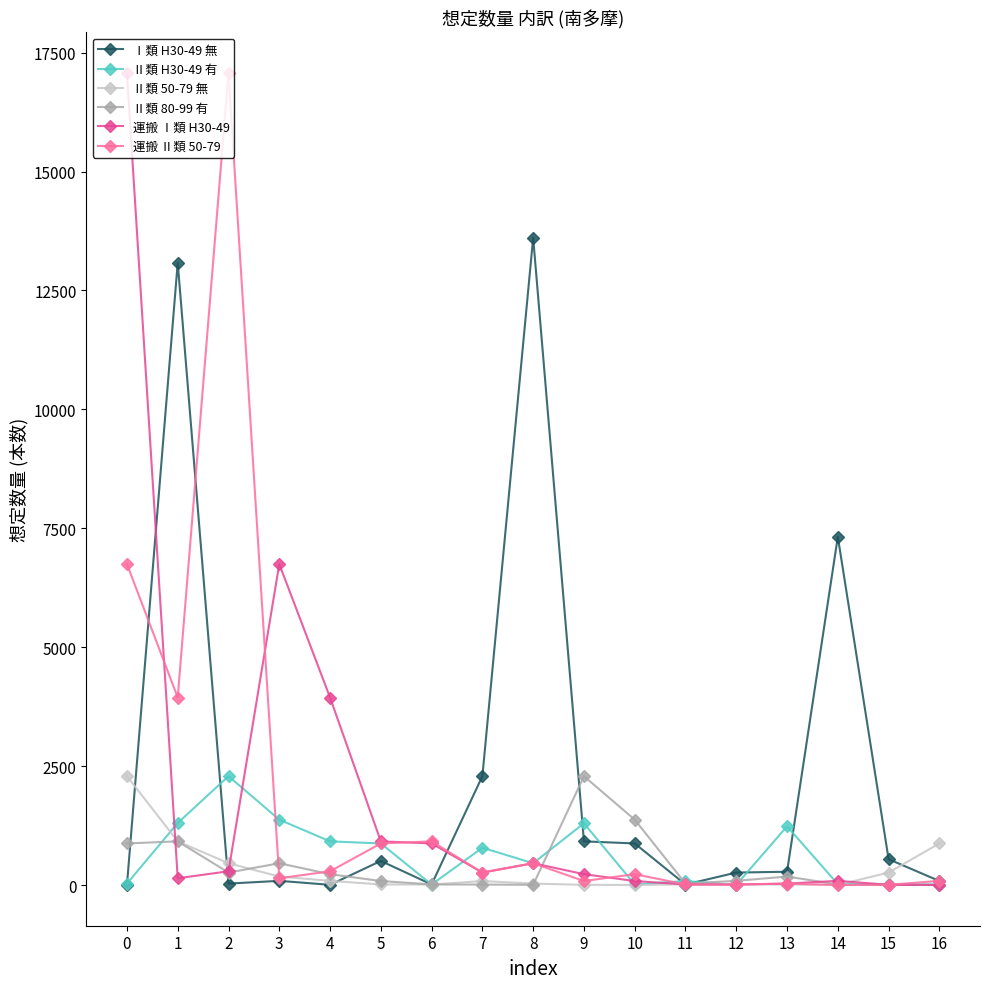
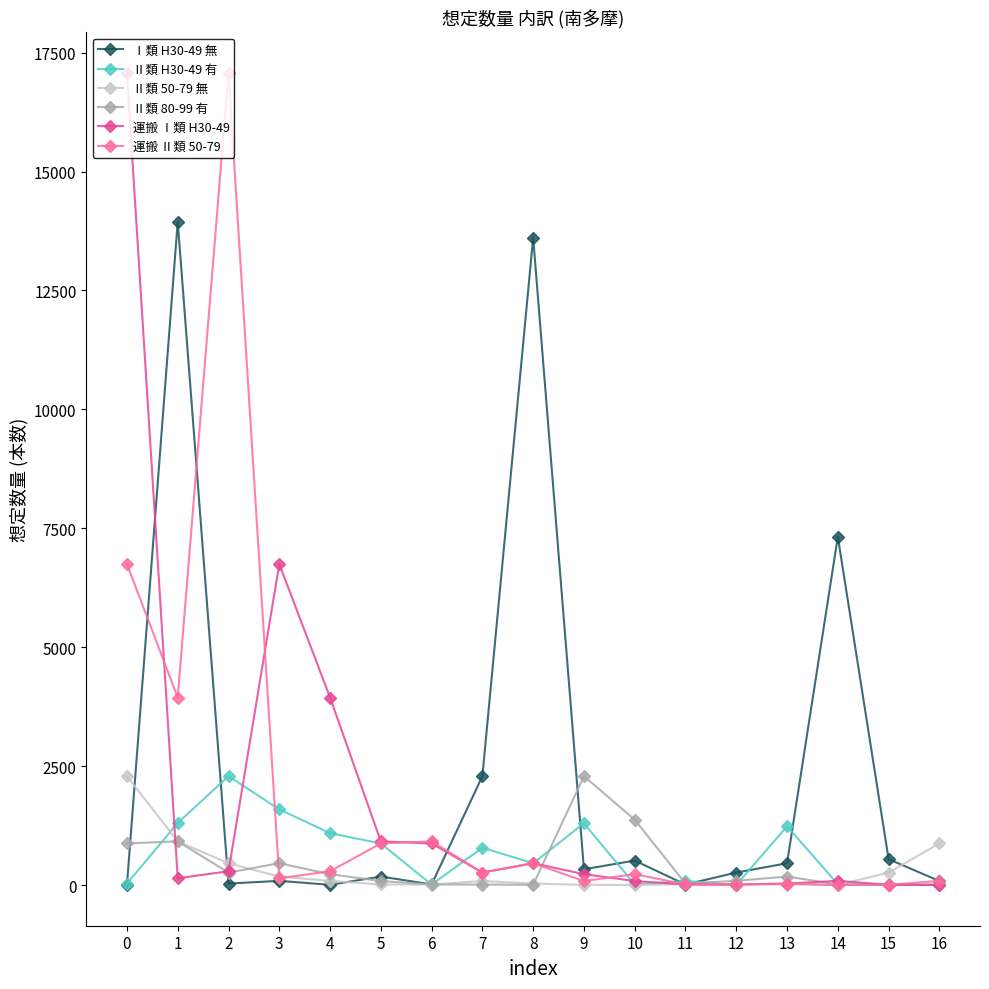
  {
    "Ⅰ類 H30-49 無": {
-     "1": 13100,
+     "1": 13900,
      "2": 0,
      "4": 0,
-     "5": 500,
+     "5": 200,
      "7": 2300,
      "8": 13600,
-     "9": 900,
-     "10": 900,
+     "9": 300,
+     "10": 500,
      "12": 300,
-     "13": 300,
+     "13": 500,
      "14": 7300,
      "15": 500
    },
    "Ⅱ類 H30-49 有": {
      "1": 1300,
      "2": 2300,
-     "3": 1400,
-     "4": 900,
+     "3": 1600,
+     "4": 1100,
      "7": 800,
      "9": 1300,
      "11": 100,
      "13": 1200
    }
  }
